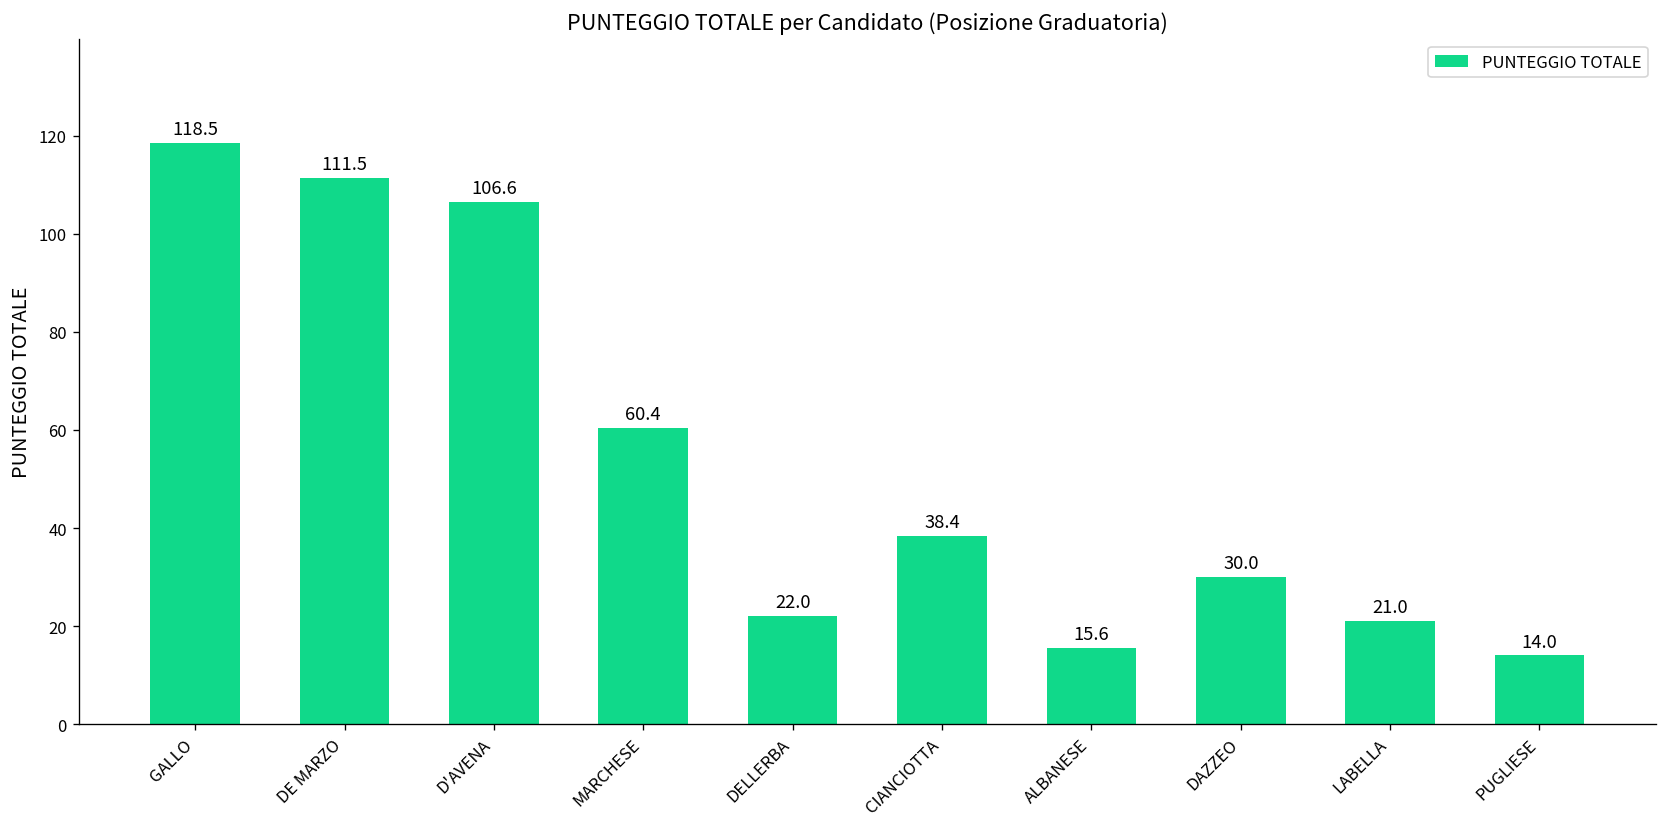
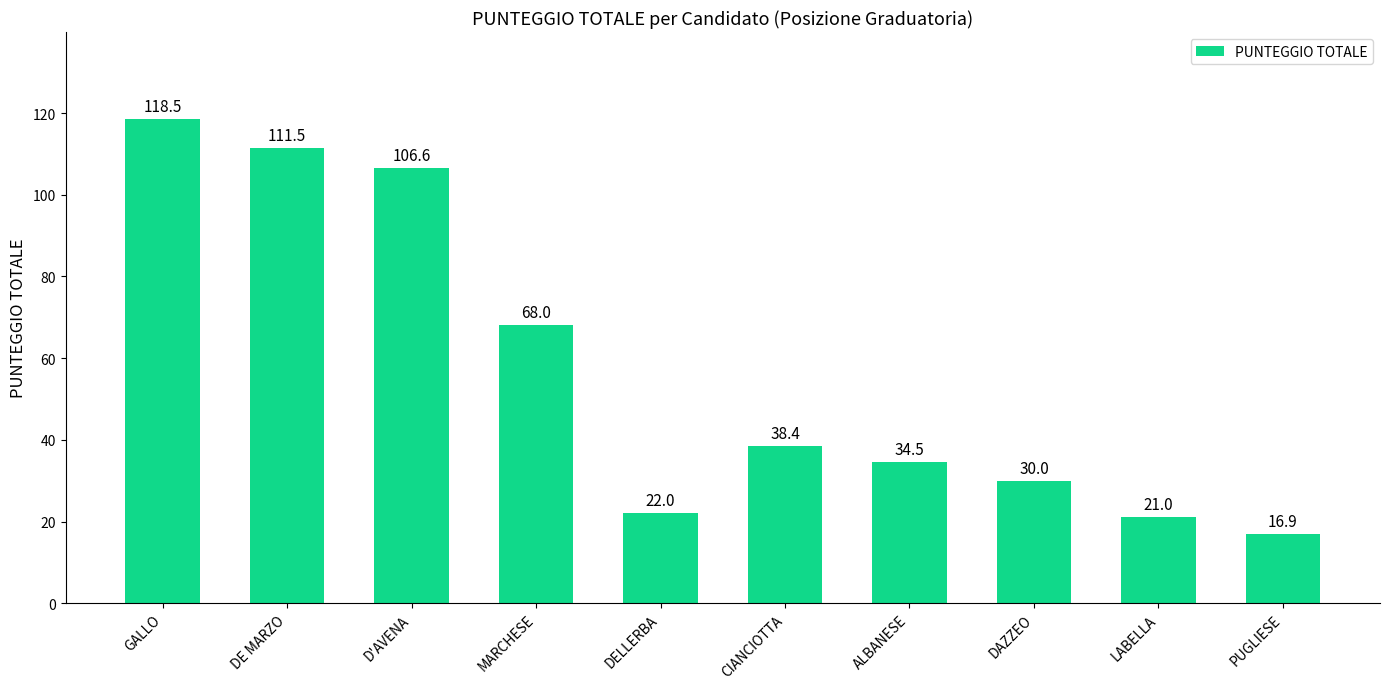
  {
    "GALLO": 118.5,
    "DE MARZO": 111.5,
    "D'AVENA": 106.6,
-   "MARCHESE": 60.4,
+   "MARCHESE": 68.0,
    "DELLERBA": 22.0,
    "CIANCIOTTA": 38.4,
-   "ALBANESE": 15.6,
+   "ALBANESE": 34.5,
    "DAZZEO": 30.0,
    "LABELLA": 21.0,
-   "PUGLIESE": 14.0
+   "PUGLIESE": 16.9
  }
